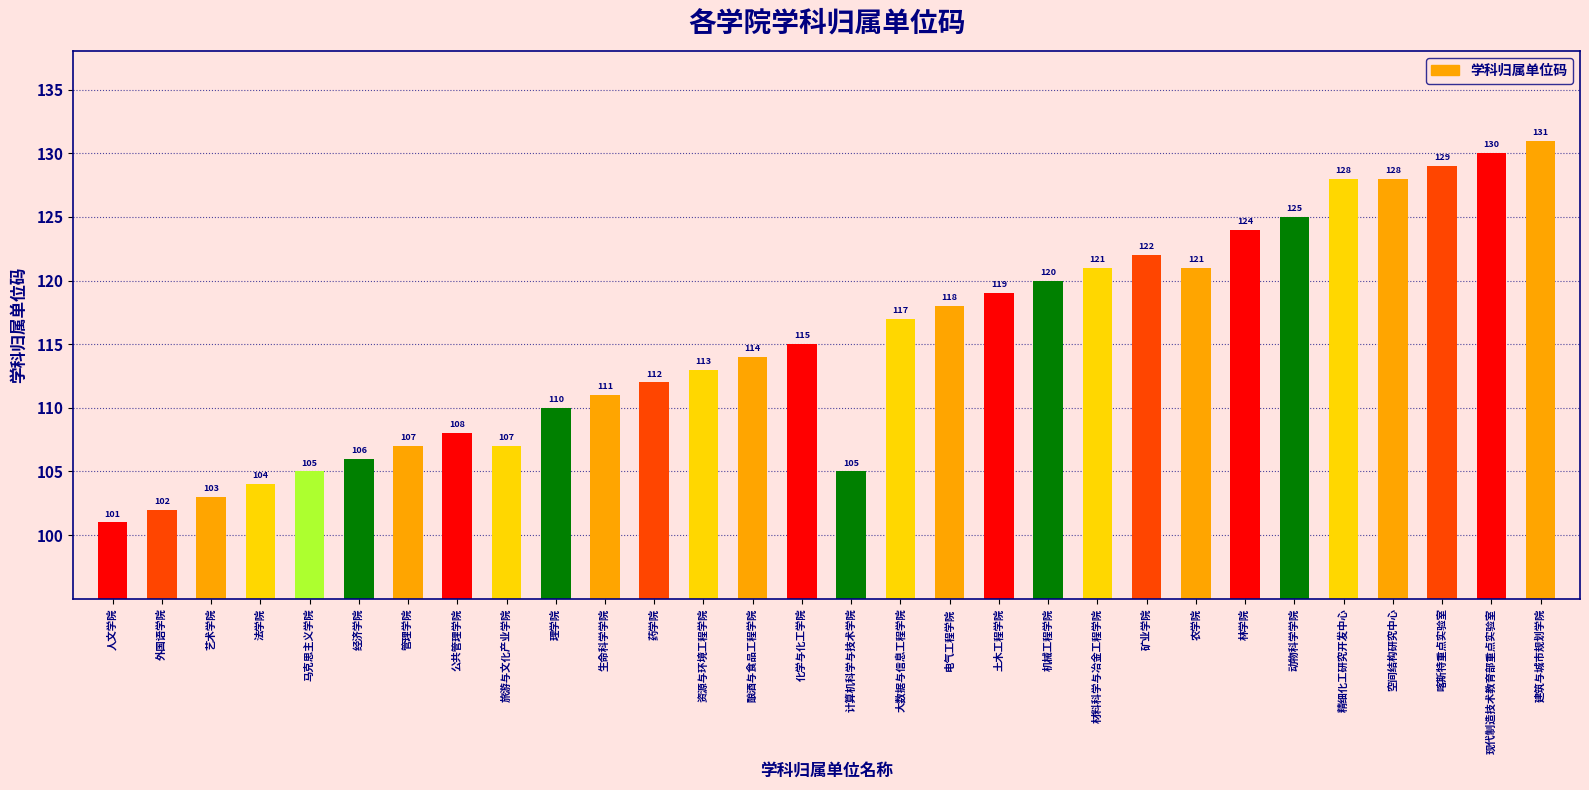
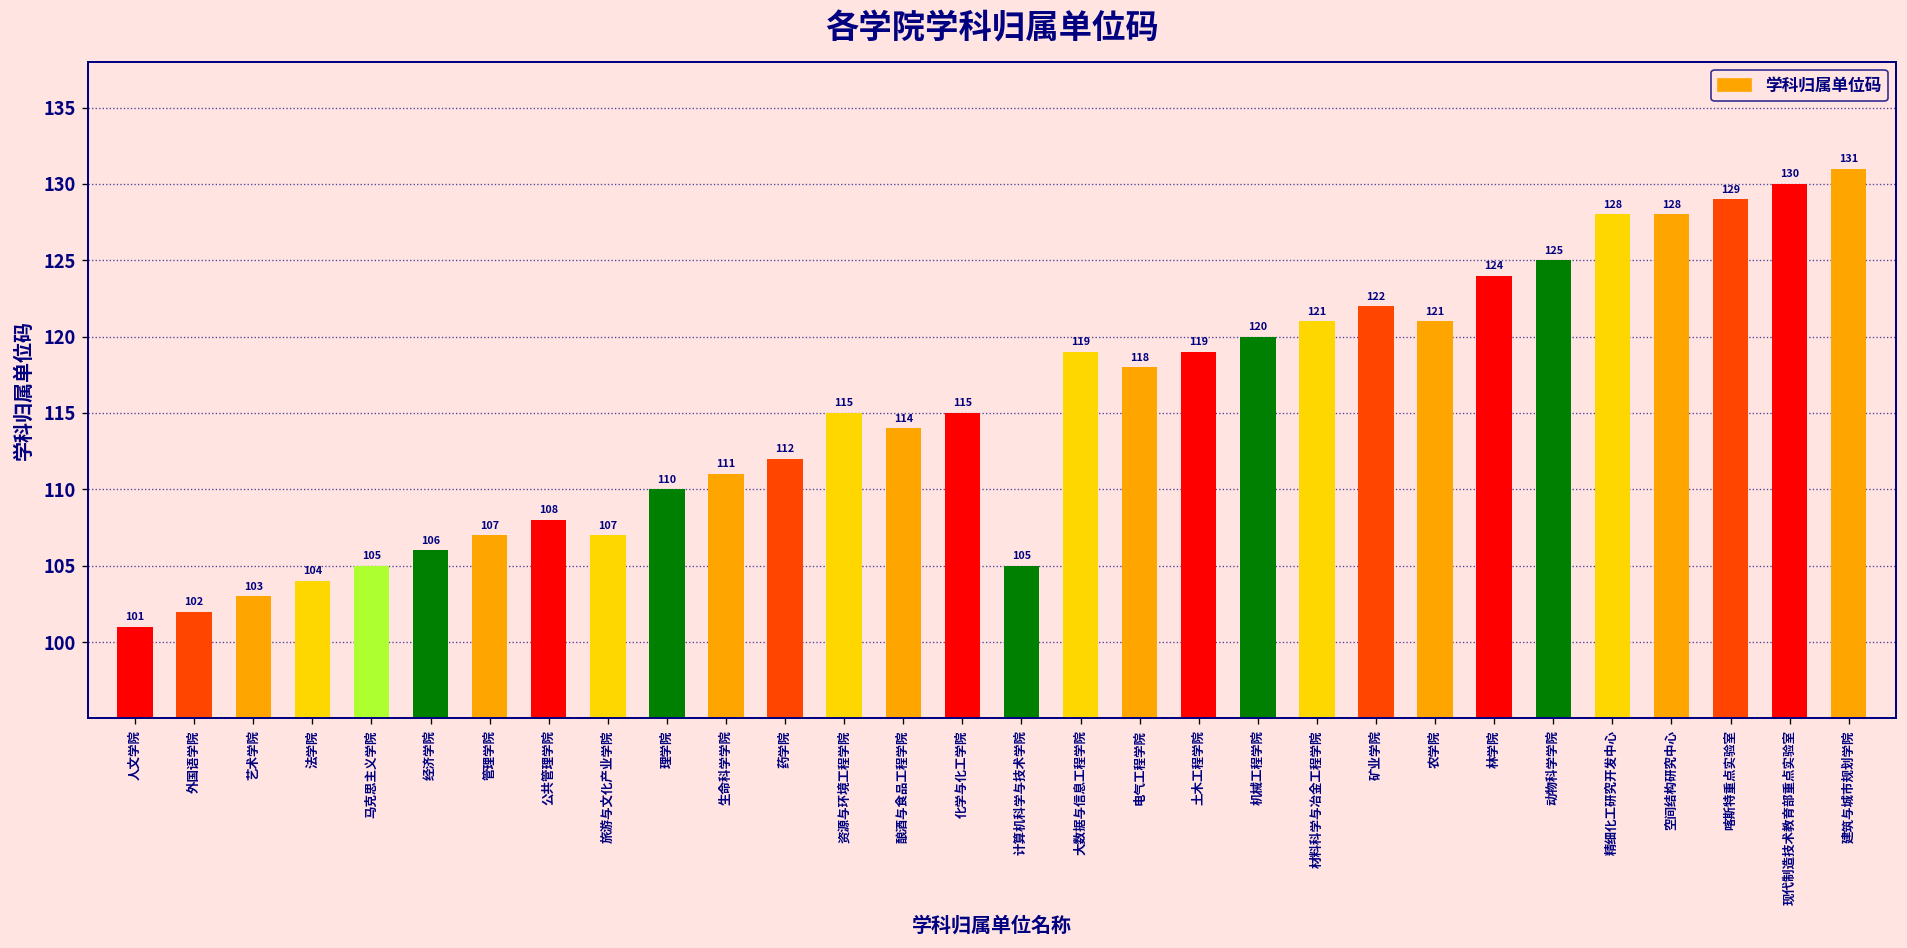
  {
    "人文学院": 101,
    "外国语学院": 102,
    "艺术学院": 103,
    "法学院": 104,
    "马克思主义学院": 105,
    "经济学院": 106,
    "管理学院": 107,
    "公共管理学院": 108,
    "旅游与文化产业学院": 107,
    "理学院": 110,
    "生命科学学院": 111,
    "药学院": 112,
-   "资源与环境工程学院": 113,
+   "资源与环境工程学院": 115,
    "酿酒与食品工程学院": 114,
    "化学与化工学院": 115,
    "计算机科学与技术学院": 105,
-   "大数据与信息工程学院": 117,
+   "大数据与信息工程学院": 119,
    "电气工程学院": 118,
    "土木工程学院": 119,
    "机械工程学院": 120,
    "材料科学与冶金工程学院": 121,
    "矿业学院": 122,
    "农学院": 121,
    "林学院": 124,
    "动物科学学院": 125,
    "精细化工研究开发中心": 128,
    "空间结构研究中心": 128,
    "喀斯特重点实验室": 129,
    "现代制造技术教育部重点实验室": 130,
    "建筑与城市规划学院": 131
  }
